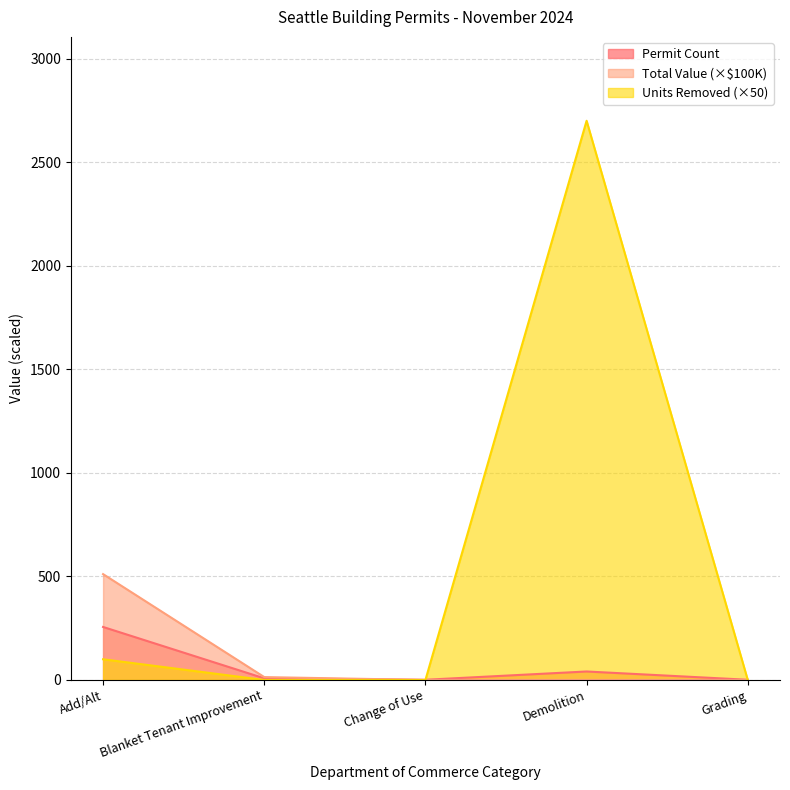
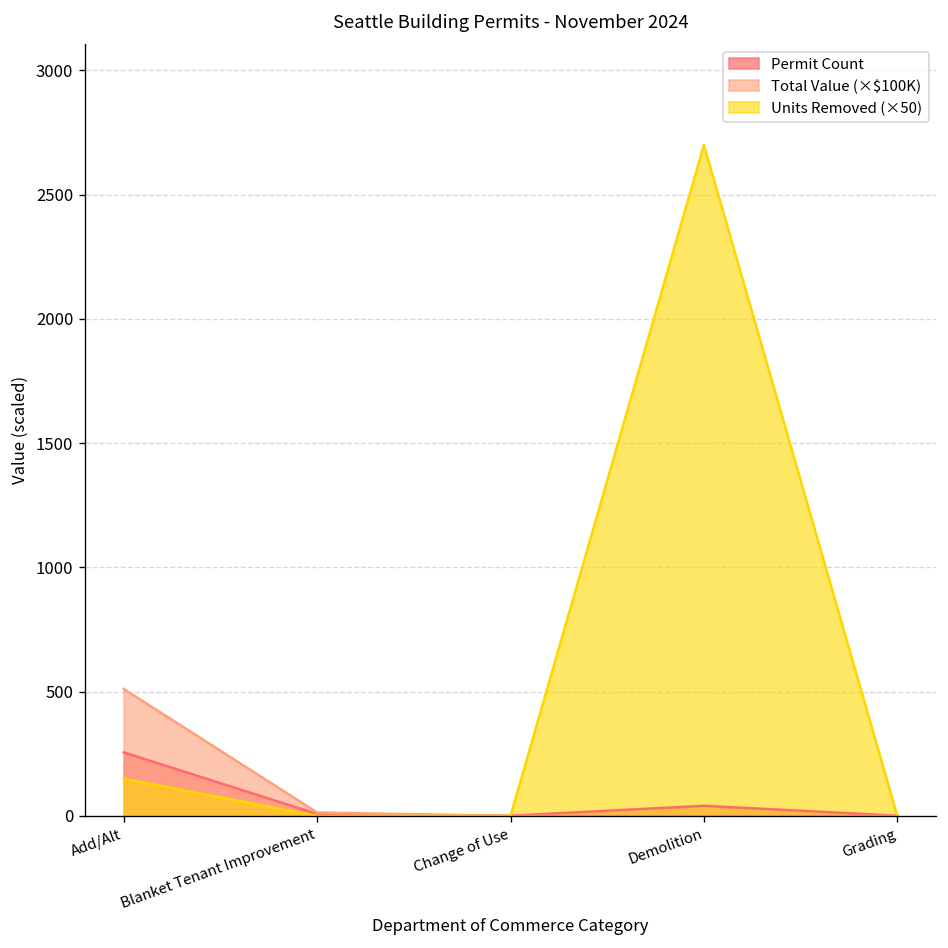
  {
    "Units Removed (×50)": {
-     "Add/Alt": 100,
+     "Add/Alt": 150,
      "Demolition": 2700
    }
  }
